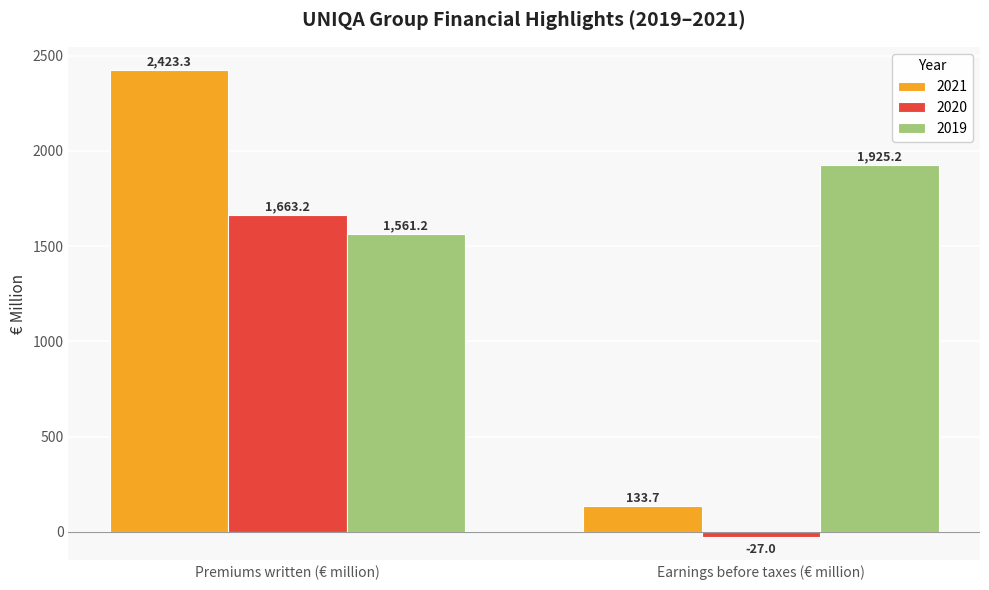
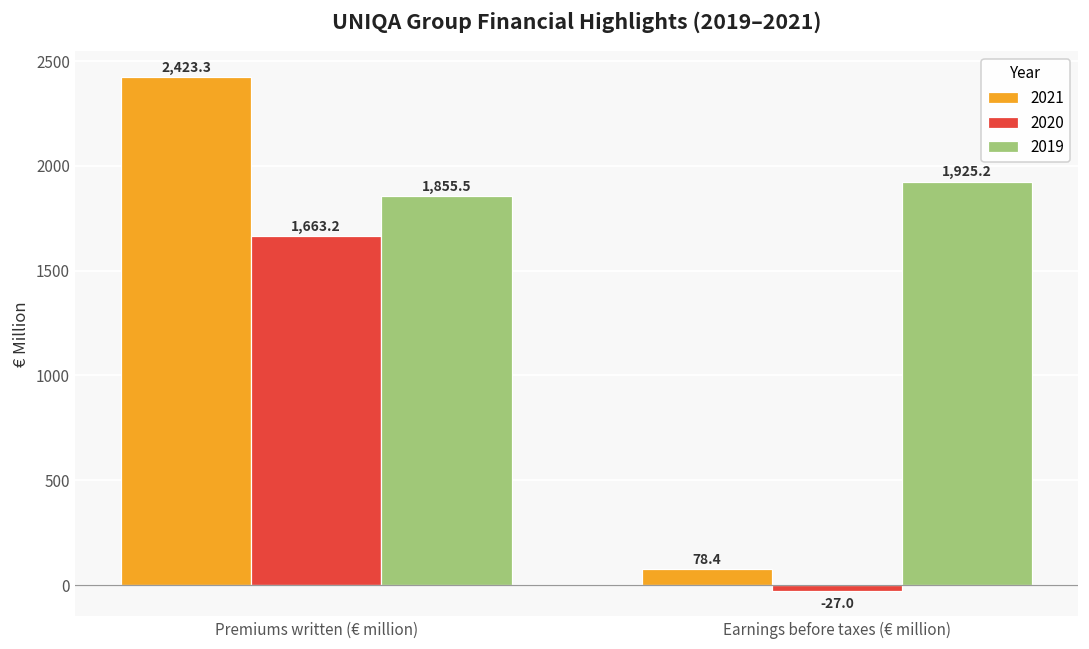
  {
    "2021": {
      "Premiums written (€ million)": "2,423.3",
-     "Earnings before taxes (€ million)": "133.7"
+     "Earnings before taxes (€ million)": "78.4"
    },
    "2020": {
      "Premiums written (€ million)": "1,663.2",
      "Earnings before taxes (€ million)": "-27.0"
    },
    "2019": {
-     "Premiums written (€ million)": "1,561.2",
+     "Premiums written (€ million)": "1,855.5",
      "Earnings before taxes (€ million)": "1,925.2"
    }
  }
